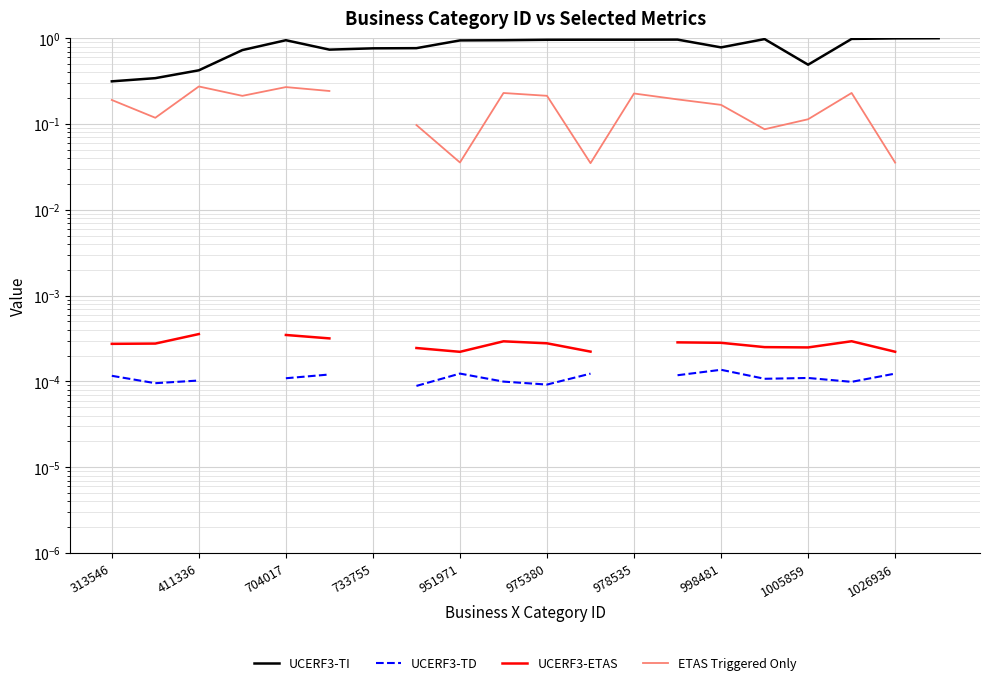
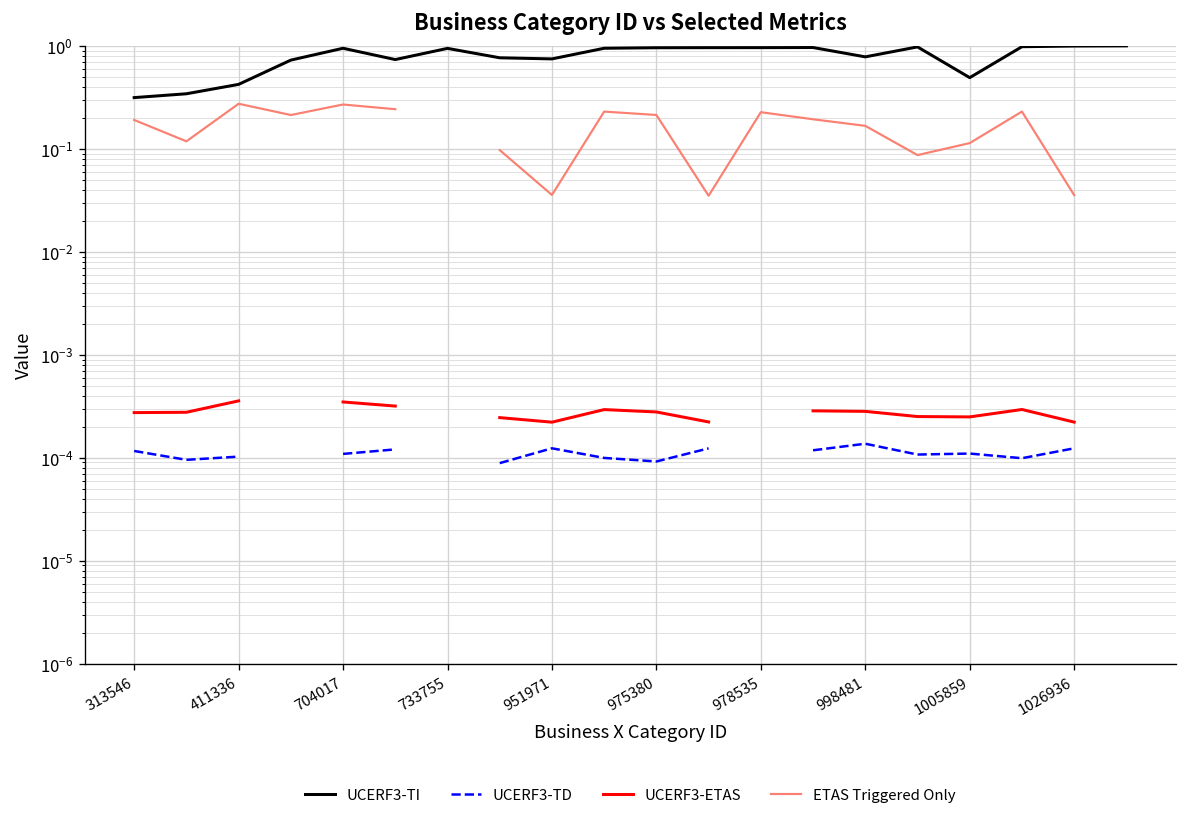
  {
    "UCERF3-TI": {
      "313546": 0.3,
      "411336": 0.4,
      "704017": 0.9,
-     "733755": 0.8,
-     "951971": 0.9,
+     "733755": 0.9,
+     "951971": 0.7,
      "975380": 1.0,
      "978535": 1.0,
      "998481": 0.8,
      "1005859": 0.5,
      "1026936": 1.0
    },
    "UCERF3-TD": {
      "313546": 0.00012,
      "411336": 0.00010,
      "704017": 0.00011,
      "951971": 0.00012,
      "975380": 0.00009,
      "998481": 0.00014,
      "1005859": 0.00011,
      "1026936": 0.00012
    },
    "UCERF3-ETAS": {
      "313546": 0.00027,
      "411336": 0.00036,
      "704017": 0.00035,
      "951971": 0.00022,
      "975380": 0.00028,
      "998481": 0.00028,
      "1005859": 0.00025,
      "1026936": 0.00022
    },
    "ETAS Triggered Only": {
      "313546": 0.2,
      "411336": 0.27,
      "704017": 0.27,
      "951971": 0.036,
      "975380": 0.2,
      "978535": 0.23,
      "998481": 0.17,
      "1005859": 0.11,
      "1026936": 0.036
    }
  }
